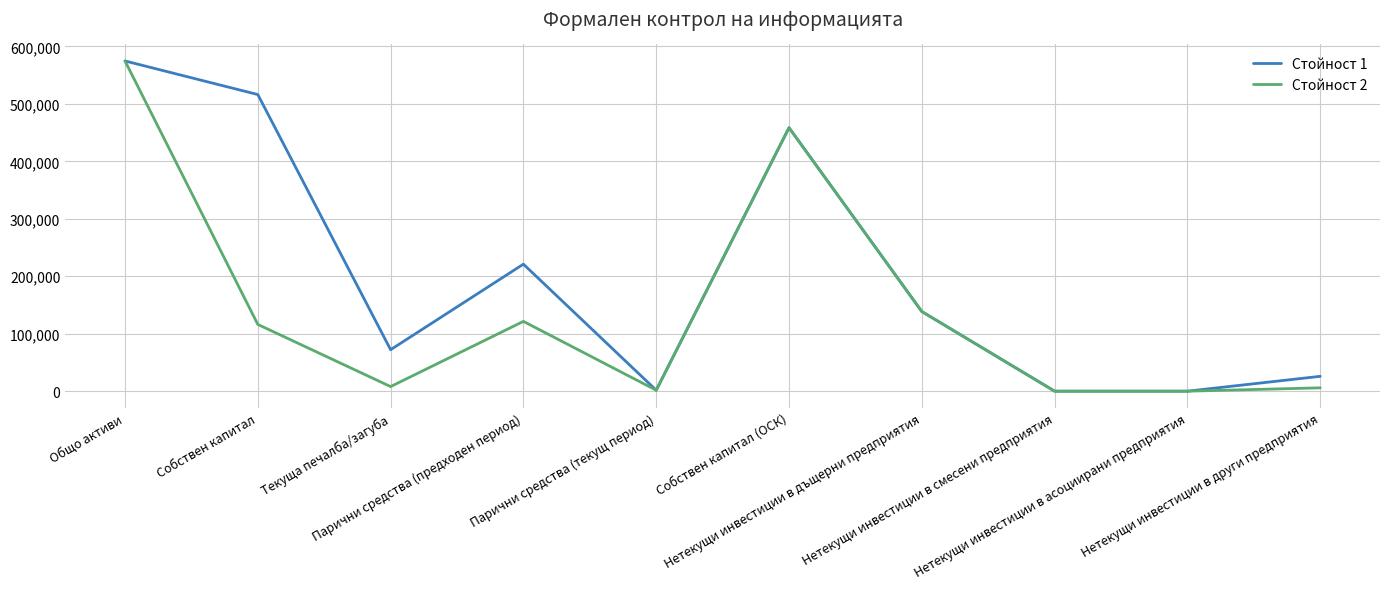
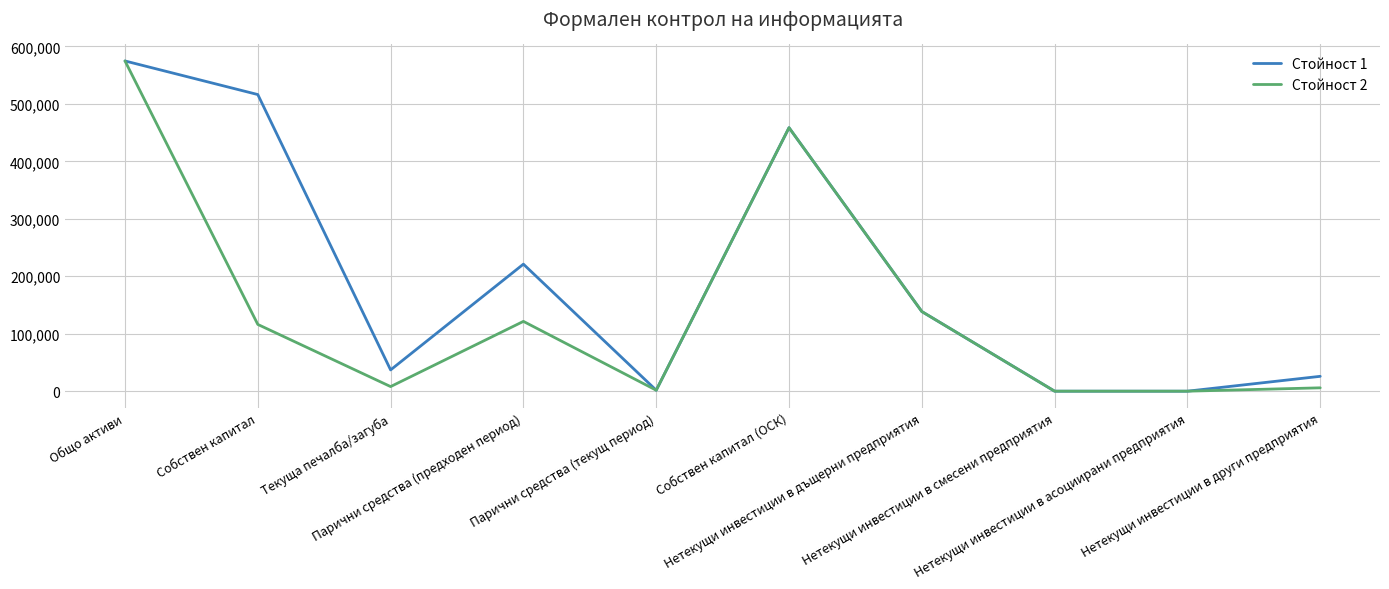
  {
    "Стойност 1": {
      "Собствен капитал": "520,000",
-     "Текуща печалба/загуба": "70,000",
+     "Текуща печалба/загуба": "40,000",
      "Парични средства (предходен период)": "220,000",
      "Нетекущи инвестиции в други предприятия": "30,000"
    },
    "Стойност 2": {
      "Собствен капитал": "120,000",
      "Текуща печалба/загуба": "10,000",
      "Парични средства (предходен период)": "120,000",
      "Нетекущи инвестиции в други предприятия": "10,000"
    }
  }
